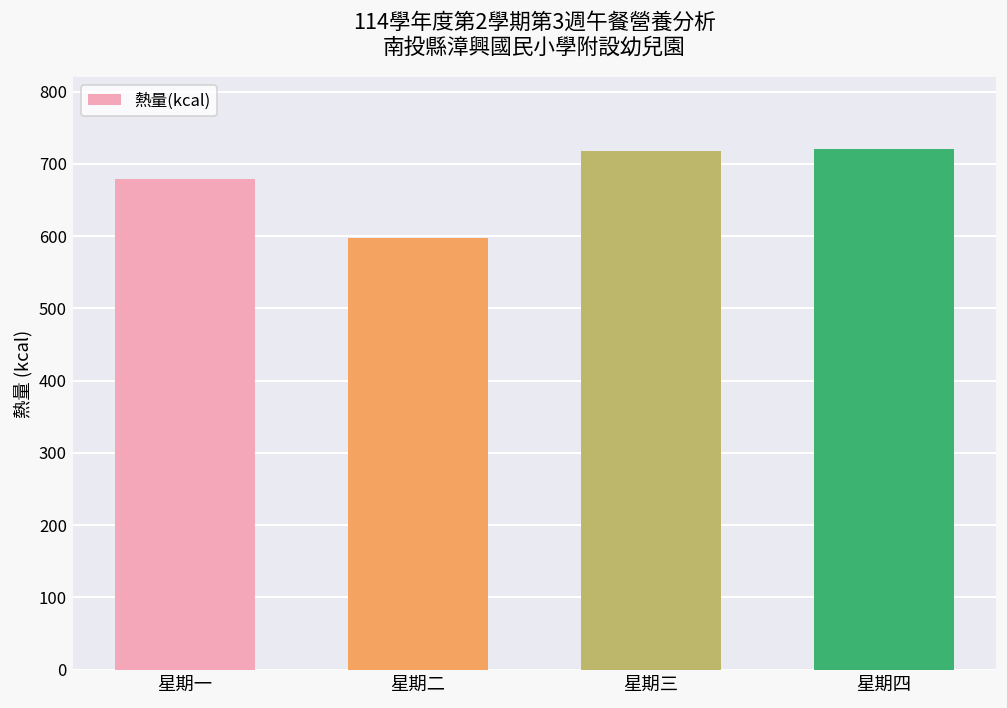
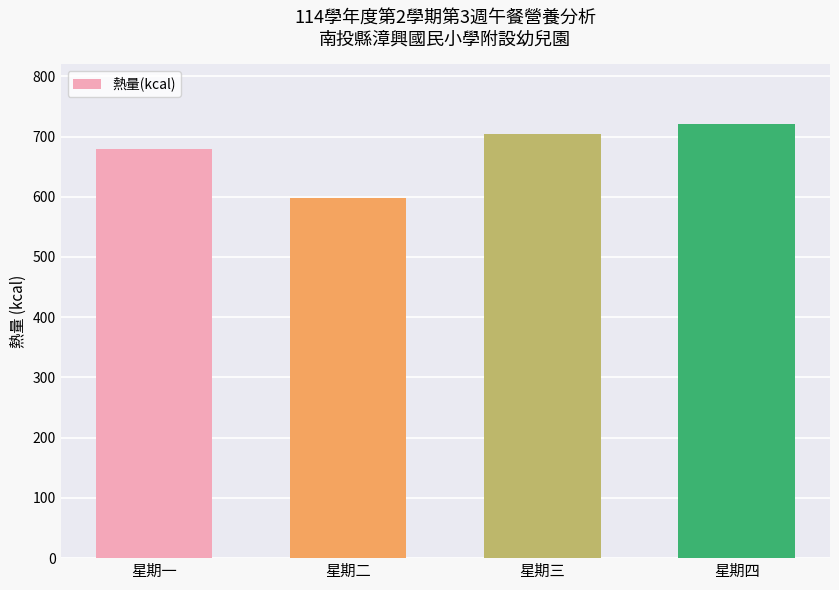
  {
    "星期一": 680,
    "星期二": 600,
-   "星期三": 720,
+   "星期三": 700,
    "星期四": 720
  }
